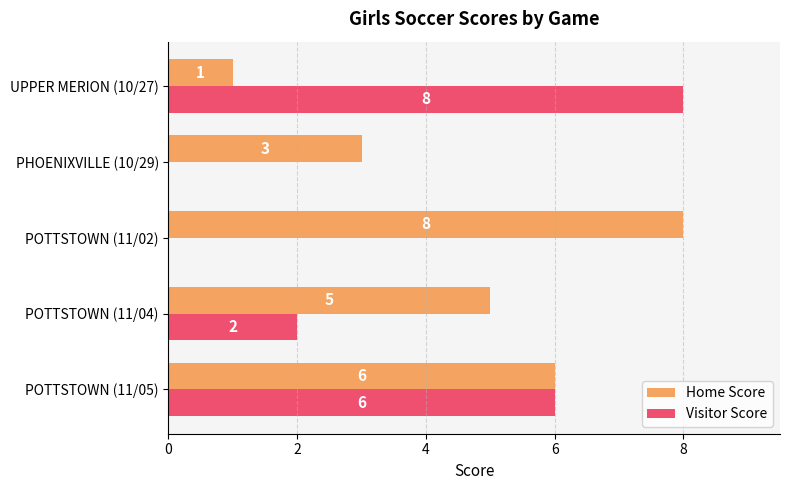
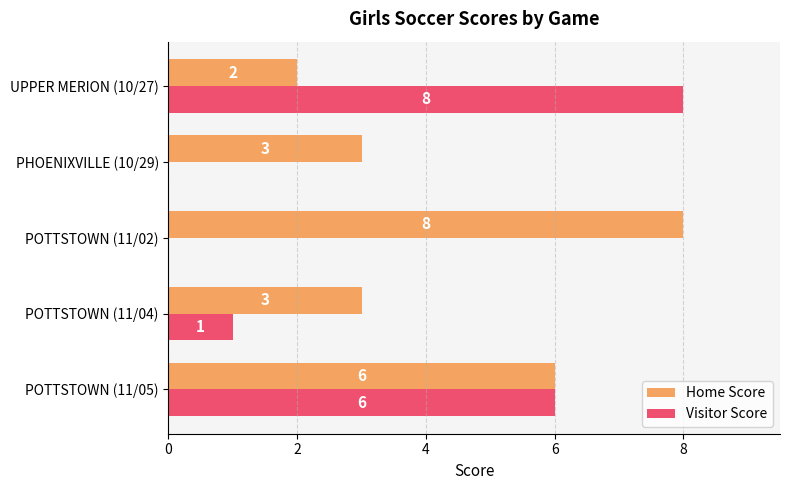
  {
    "Home Score": {
-     "UPPER MERION (10/27)": 1,
+     "UPPER MERION (10/27)": 2,
      "PHOENIXVILLE (10/29)": 3,
      "POTTSTOWN (11/02)": 8,
-     "POTTSTOWN (11/04)": 5,
+     "POTTSTOWN (11/04)": 3,
      "POTTSTOWN (11/05)": 6
    },
    "Visitor Score": {
      "UPPER MERION (10/27)": 8,
-     "POTTSTOWN (11/04)": 2,
+     "POTTSTOWN (11/04)": 1,
      "POTTSTOWN (11/05)": 6
    }
  }
